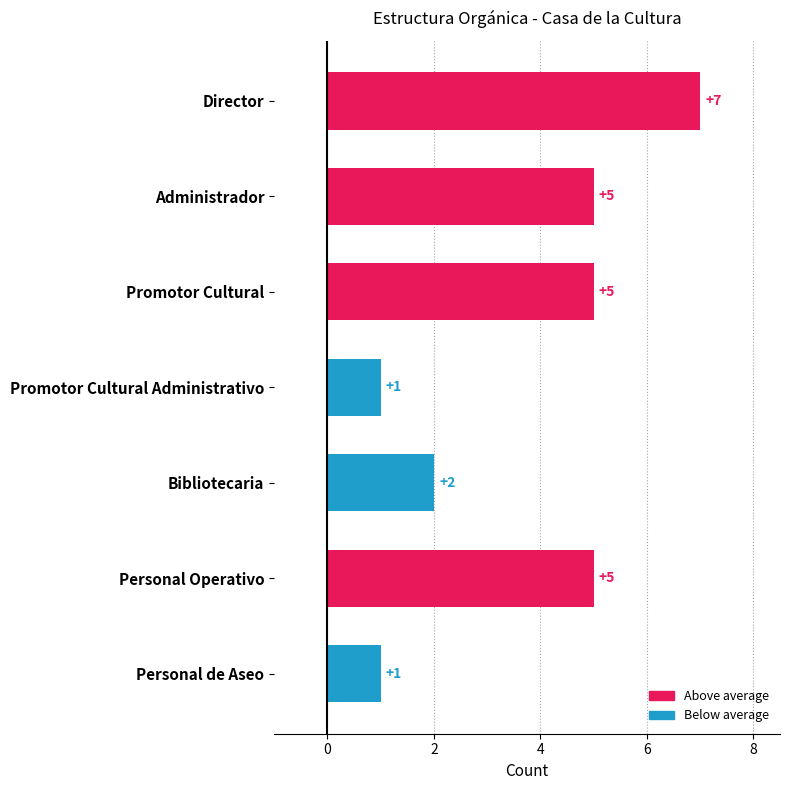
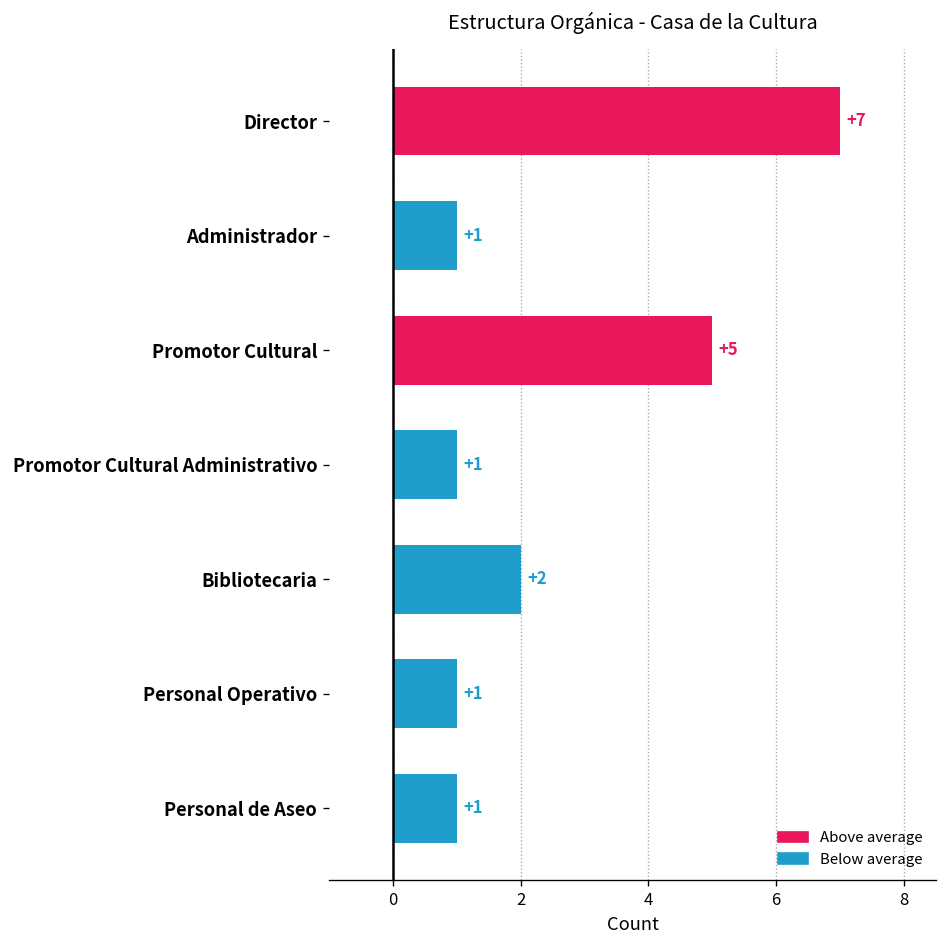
  {
    "Director": "+7",
-   "Administrador": "+5",
+   "Administrador": "+1",
    "Promotor Cultural": "+5",
    "Promotor Cultural Administrativo": "+1",
    "Bibliotecaria": "+2",
-   "Personal Operativo": "+5",
+   "Personal Operativo": "+1",
    "Personal de Aseo": "+1"
  }
